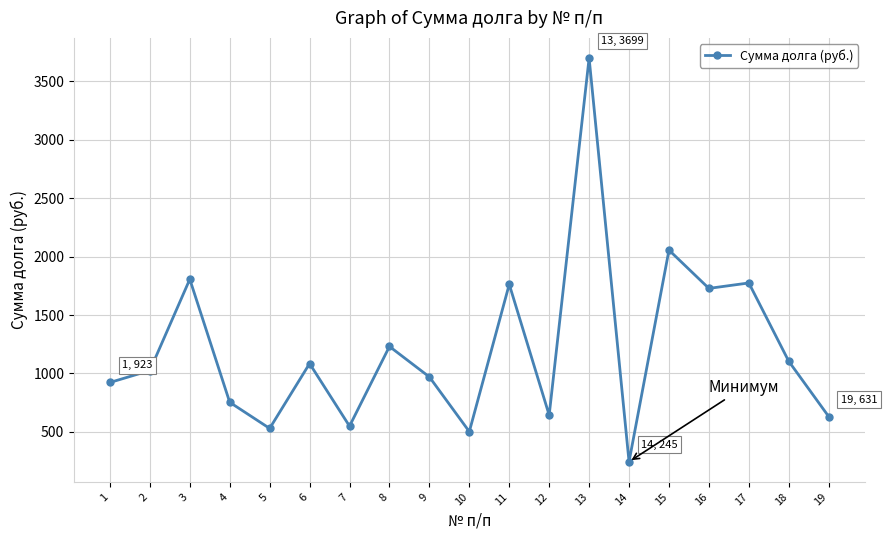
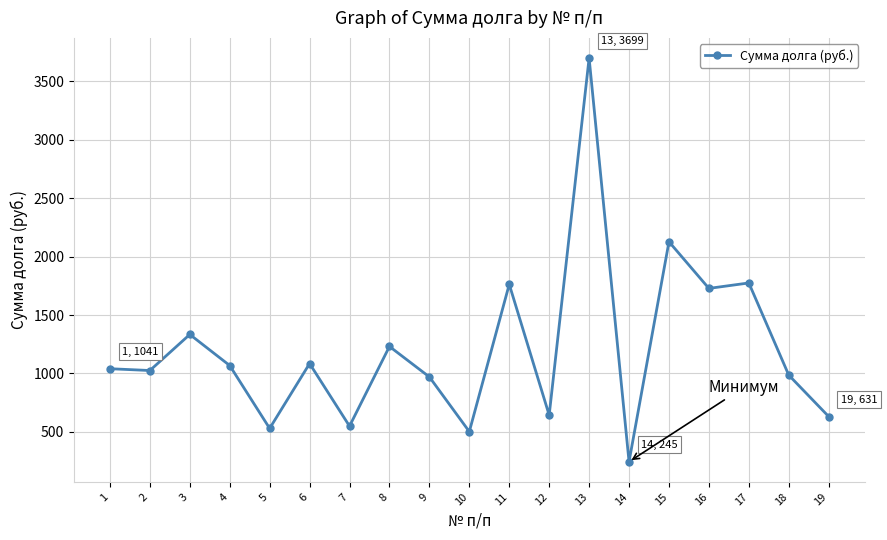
  {
-   "1": 923,
-   "3": 1810,
-   "4": 750,
-   "15": 2060,
-   "18": 1100
+   "1": 1041,
+   "3": 1330,
+   "4": 1070,
+   "15": 2130,
+   "18": 990
  }
